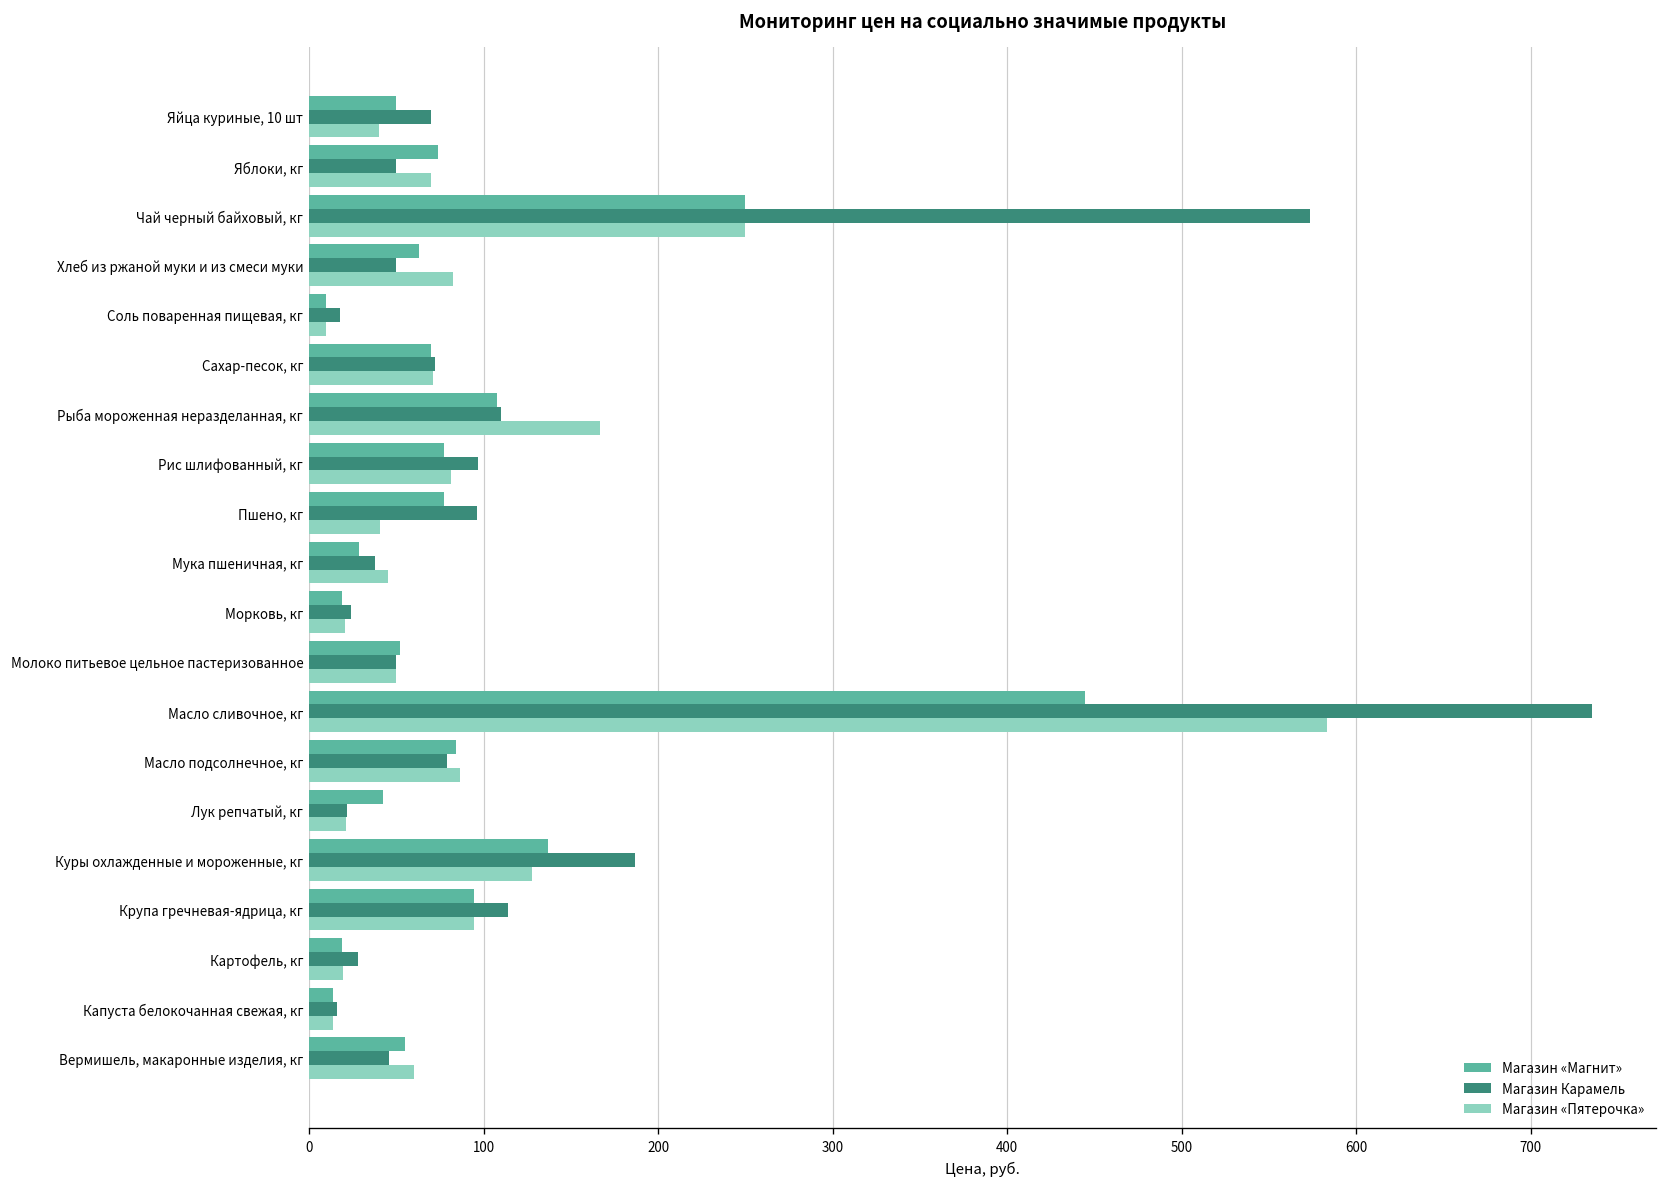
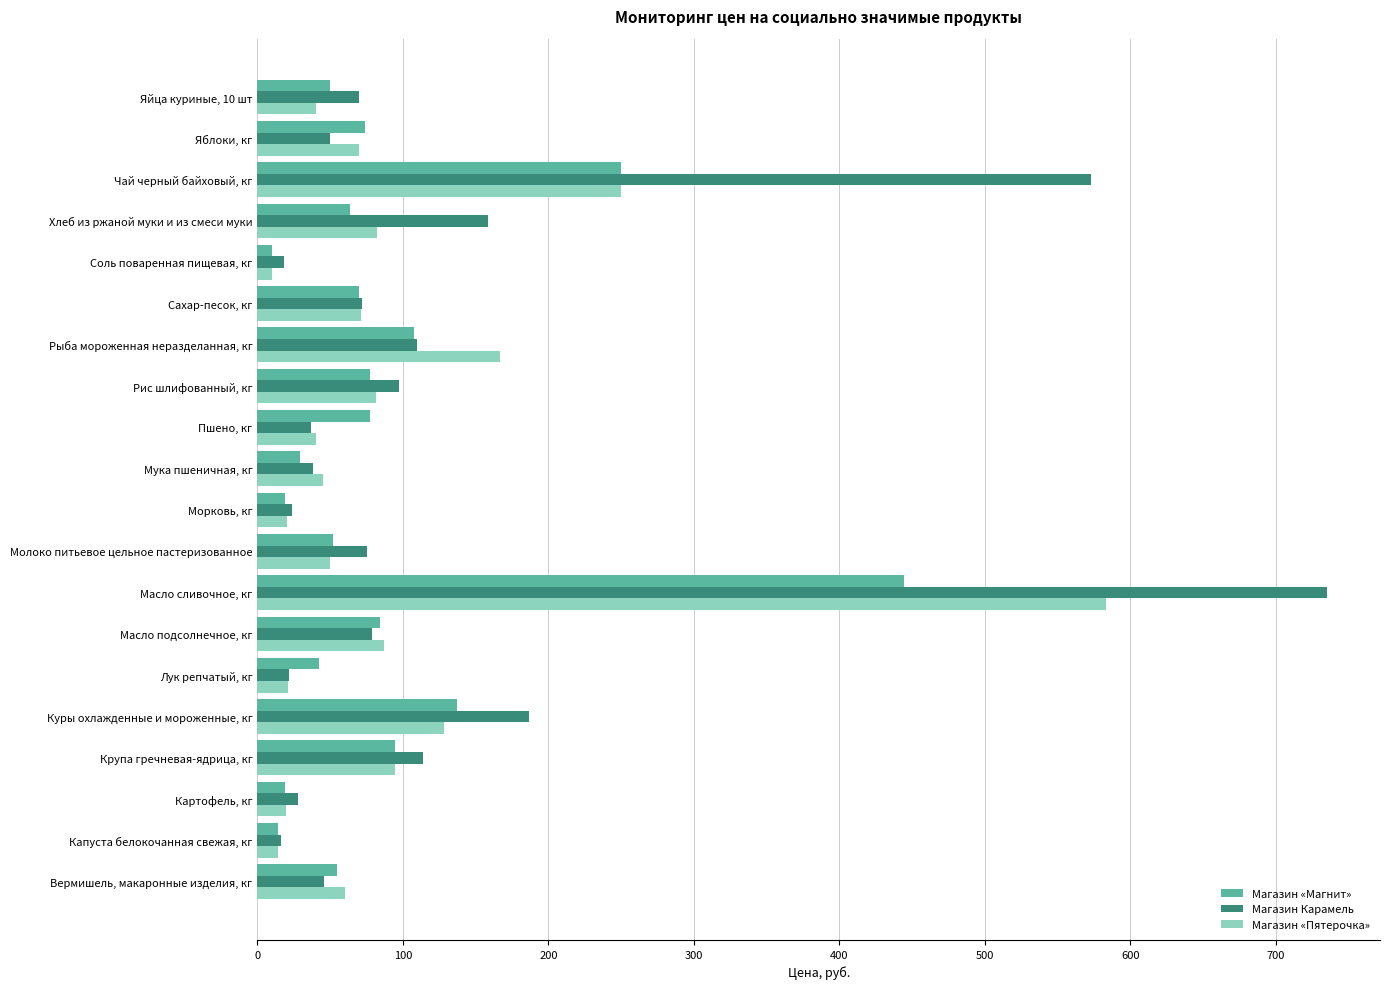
  {
    "Магазин «Магнит»": {
      "Яйца куриные, 10 шт": 50,
      "Яблоки, кг": 74,
      "Чай черный байховый, кг": 250,
      "Хлеб из ржаной муки и из смеси муки": 63,
      "Соль поваренная пищевая, кг": 10,
      "Сахар-песок, кг": 70,
      "Рыба мороженная неразделанная, кг": 107,
      "Рис шлифованный, кг": 77,
      "Пшено, кг": 77,
      "Мука пшеничная, кг": 29,
      "Морковь, кг": 19,
      "Молоко питьевое цельное пастеризованное": 52,
      "Масло сливочное, кг": 444,
      "Масло подсолнечное, кг": 84,
      "Лук репчатый, кг": 43,
      "Куры охлажденные и мороженные, кг": 137,
      "Крупа гречневая-ядрица, кг": 94,
      "Картофель, кг": 19,
      "Капуста белокочанная свежая, кг": 14,
      "Вермишель, макаронные изделия, кг": 55
    },
    "Магазин Карамель": {
      "Яйца куриные, 10 шт": 70,
      "Яблоки, кг": 50,
      "Чай черный байховый, кг": 573,
-     "Хлеб из ржаной муки и из смеси муки": 50,
+     "Хлеб из ржаной муки и из смеси муки": 159,
      "Соль поваренная пищевая, кг": 18,
      "Сахар-песок, кг": 72,
      "Рыба мороженная неразделанная, кг": 110,
      "Рис шлифованный, кг": 97,
-     "Пшено, кг": 96,
+     "Пшено, кг": 37,
      "Мука пшеничная, кг": 38,
      "Морковь, кг": 24,
-     "Молоко питьевое цельное пастеризованное": 50,
+     "Молоко питьевое цельное пастеризованное": 76,
      "Масло сливочное, кг": 735,
      "Масло подсолнечное, кг": 79,
      "Лук репчатый, кг": 22,
      "Куры охлажденные и мороженные, кг": 187,
      "Крупа гречневая-ядрица, кг": 114,
      "Картофель, кг": 28,
      "Капуста белокочанная свежая, кг": 16,
      "Вермишель, макаронные изделия, кг": 46
    },
    "Магазин «Пятерочка»": {
      "Яйца куриные, 10 шт": 40,
      "Яблоки, кг": 70,
      "Чай черный байховый, кг": 250,
      "Хлеб из ржаной муки и из смеси муки": 82,
      "Соль поваренная пищевая, кг": 10,
      "Сахар-песок, кг": 71,
      "Рыба мороженная неразделанная, кг": 167,
      "Рис шлифованный, кг": 81,
      "Пшено, кг": 41,
      "Мука пшеничная, кг": 45,
      "Морковь, кг": 20,
      "Молоко питьевое цельное пастеризованное": 50,
      "Масло сливочное, кг": 583,
      "Масло подсолнечное, кг": 87,
      "Лук репчатый, кг": 21,
      "Куры охлажденные и мороженные, кг": 128,
      "Крупа гречневая-ядрица, кг": 94,
      "Картофель, кг": 19,
      "Капуста белокочанная свежая, кг": 14,
      "Вермишель, макаронные изделия, кг": 60
    }
  }
